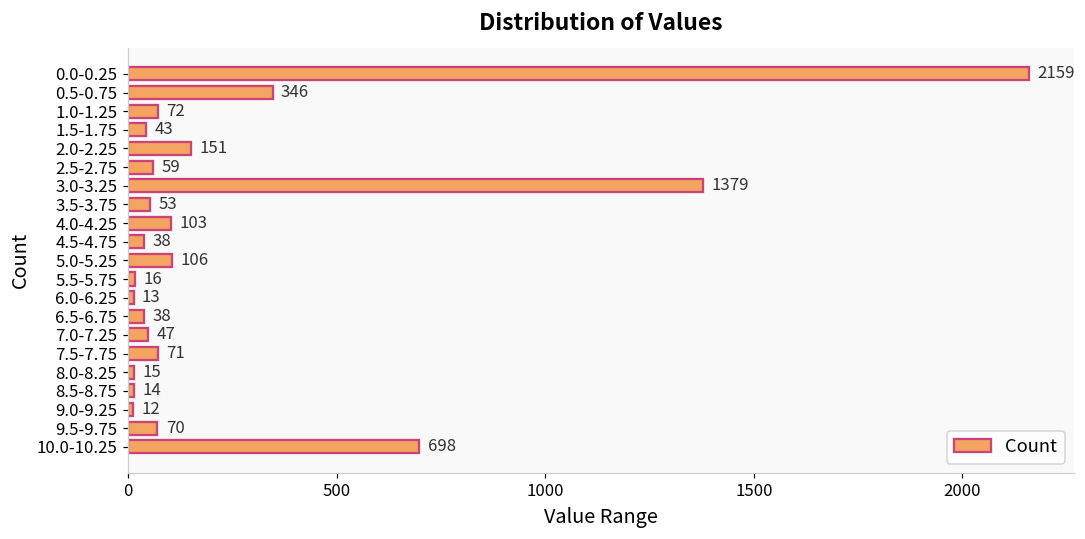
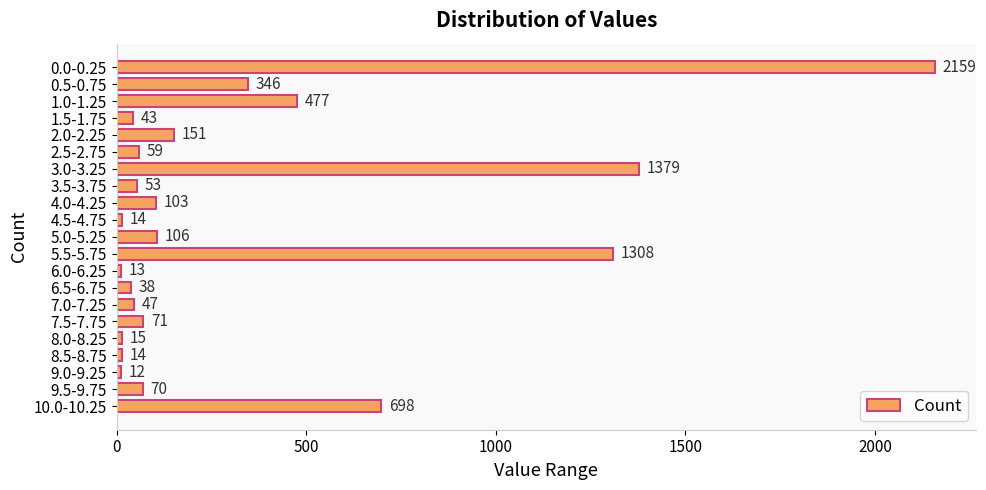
  {
    "0.0-0.25": 2159,
    "0.5-0.75": 346,
-   "1.0-1.25": 72,
+   "1.0-1.25": 477,
    "1.5-1.75": 43,
    "2.0-2.25": 151,
    "2.5-2.75": 59,
    "3.0-3.25": 1379,
    "3.5-3.75": 53,
    "4.0-4.25": 103,
-   "4.5-4.75": 38,
+   "4.5-4.75": 14,
    "5.0-5.25": 106,
-   "5.5-5.75": 16,
+   "5.5-5.75": 1308,
    "6.0-6.25": 13,
    "6.5-6.75": 38,
    "7.0-7.25": 47,
    "7.5-7.75": 71,
    "8.0-8.25": 15,
    "8.5-8.75": 14,
    "9.0-9.25": 12,
    "9.5-9.75": 70,
    "10.0-10.25": 698
  }
